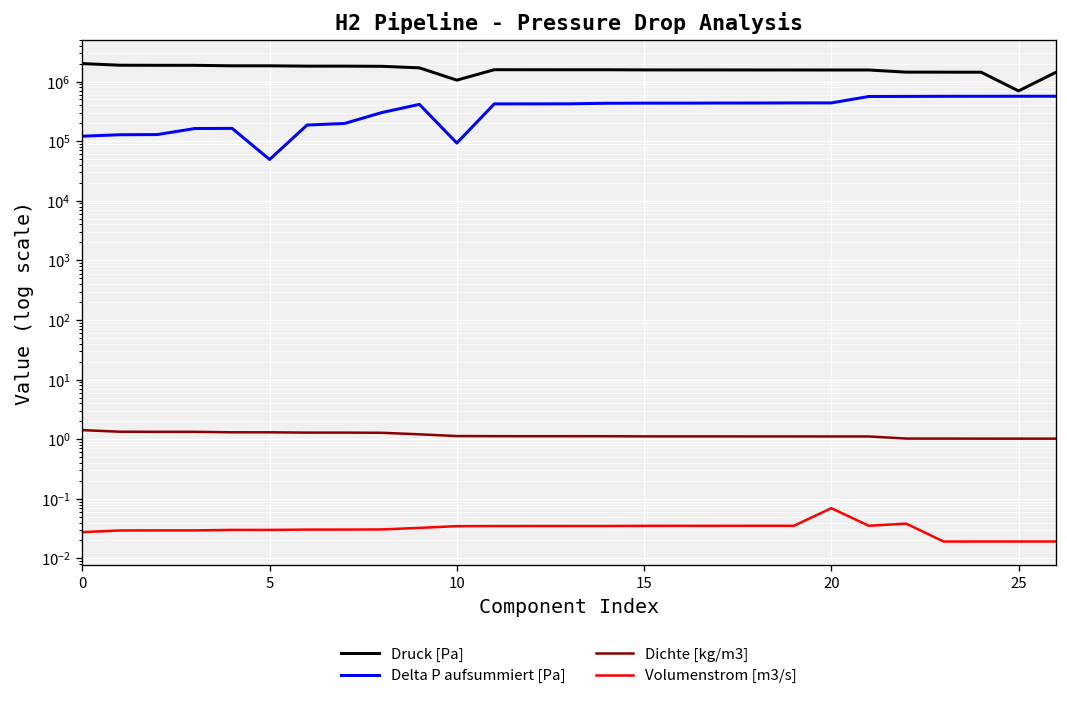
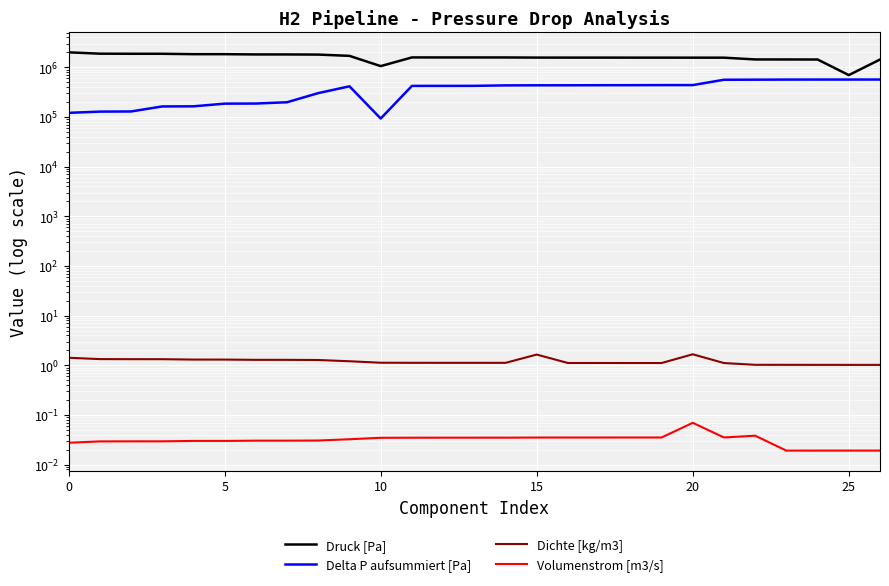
  {
    "Druck [Pa]": {
      "0": 2000000,
      "5": 1800000,
      "10": 1100000,
      "15": 1600000,
      "20": 1600000,
      "25": 700000
    },
    "Delta P aufsummiert [Pa]": {
      "0": 120000,
-     "5": 50000,
+     "5": 190000,
      "10": 90000,
      "15": 400000,
      "20": 400000,
      "25": 600000
    },
    "Dichte [kg/m3]": {
      "0": 1.4,
      "5": 1.3,
      "10": 1.1,
-     "15": 1.1,
-     "20": 1.1,
+     "15": 1.6,
+     "20": 1.7,
      "25": 1.0
    },
    "Volumenstrom [m3/s]": {
      "0": 0.03,
      "5": 0.03,
      "10": 0.03,
      "15": 0.04,
      "20": 0.07,
      "25": 0.019
    }
  }
